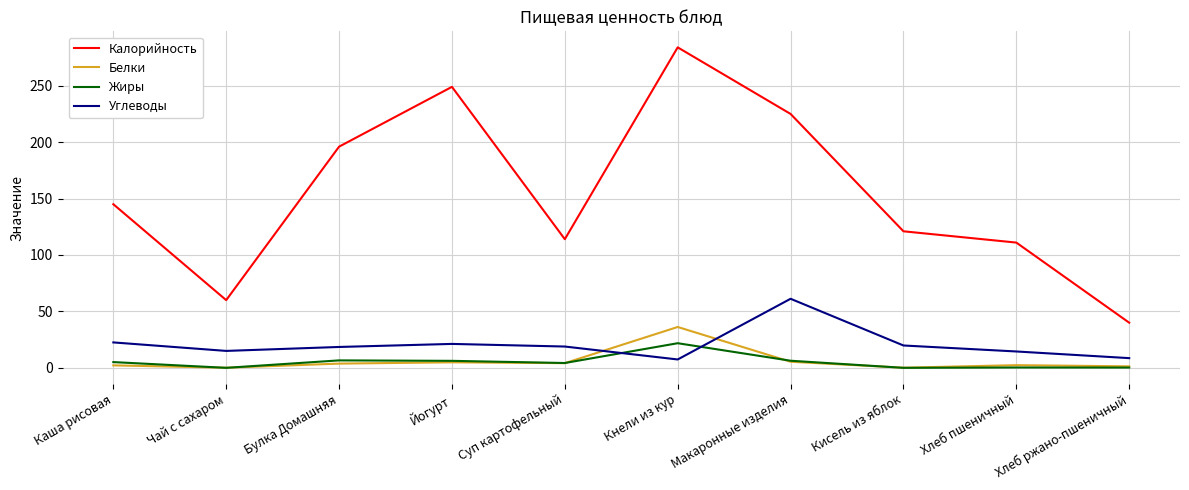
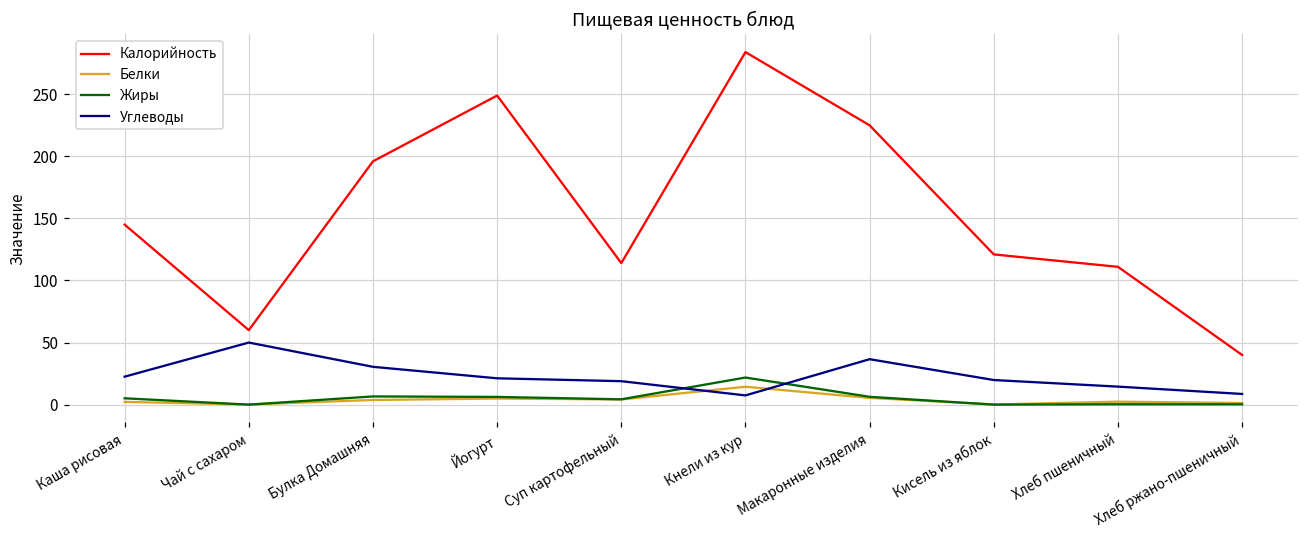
  {
    "Калорийность": {
      "Каша рисовая": 145,
      "Чай с сахаром": 60,
      "Булка Домашняя": 196,
      "Йогурт": 249,
      "Суп картофельный": 114,
      "Кнели из кур": 284,
      "Макаронные изделия": 225,
      "Кисель из яблок": 121,
      "Хлеб пшеничный": 111,
      "Хлеб ржано-пшеничный": 40
    },
    "Белки": {
      "Каша рисовая": 2,
      "Булка Домашняя": 4,
-     "Кнели из кур": 36
+     "Кнели из кур": 14
    },
    "Жиры": {
      "Каша рисовая": 5,
      "Булка Домашняя": 7,
      "Кнели из кур": 22
    },
    "Углеводы": {
      "Каша рисовая": 23,
-     "Чай с сахаром": 15,
-     "Булка Домашняя": 19,
+     "Чай с сахаром": 50,
+     "Булка Домашняя": 30,
      "Йогурт": 21,
      "Суп картофельный": 19,
      "Кнели из кур": 7,
-     "Макаронные изделия": 61,
+     "Макаронные изделия": 37,
      "Кисель из яблок": 20,
      "Хлеб пшеничный": 15,
      "Хлеб ржано-пшеничный": 9
    }
  }
